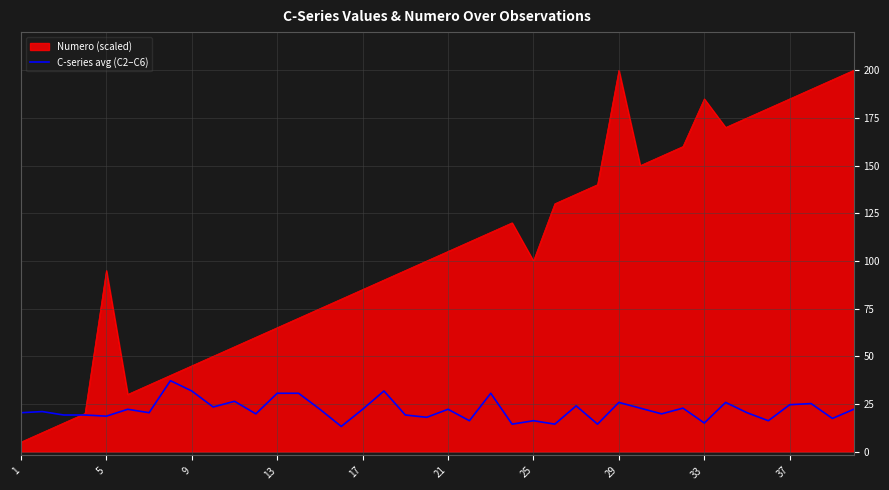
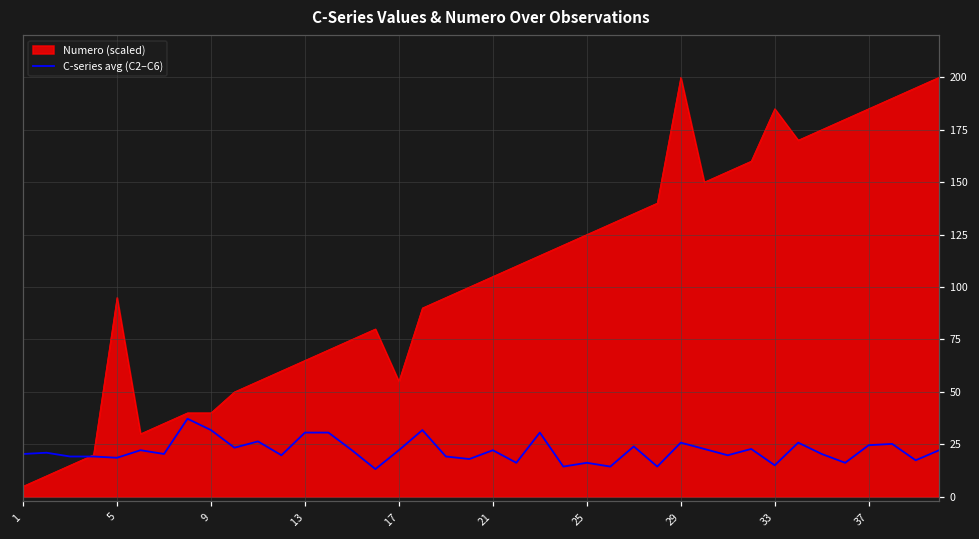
  {
    "Numero (scaled)": {
      "1": 5,
      "5": 95,
-     "9": 45,
+     "9": 40,
      "13": 65,
-     "17": 85,
+     "17": 55,
      "21": 105,
-     "25": 100,
+     "25": 125,
      "29": 200,
      "33": 185,
      "37": 185
    },
    "C-series avg (C2–C6)": {
      "1": 20,
      "5": 19,
      "9": 32,
      "13": 31,
      "17": 22,
      "21": 22,
      "25": 16,
      "29": 26,
      "33": 15,
      "37": 25
    }
  }
